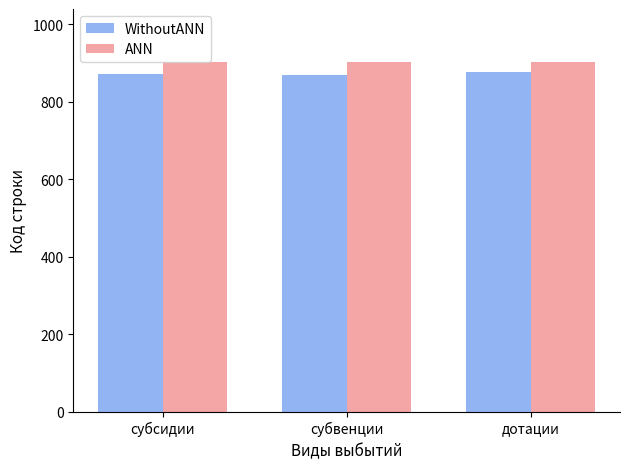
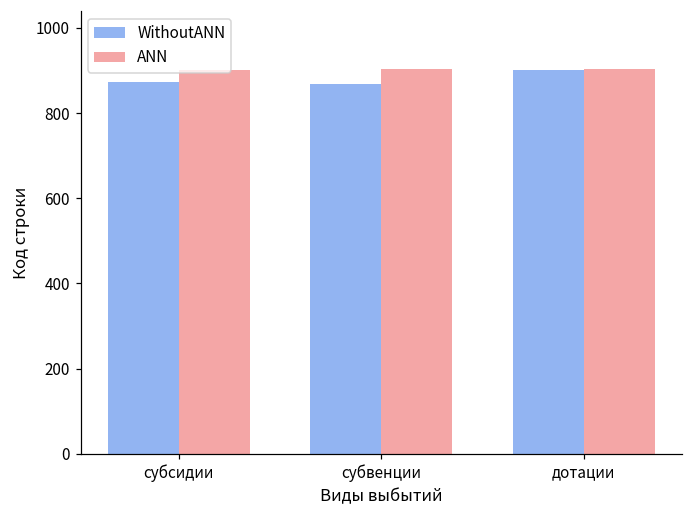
  {
    "WithoutANN": {
      "субсидии": 870,
      "субвенции": 870,
-     "дотации": 880
+     "дотации": 900
    },
    "ANN": {
      "субсидии": 900,
      "субвенции": 900,
      "дотации": 900
    }
  }
